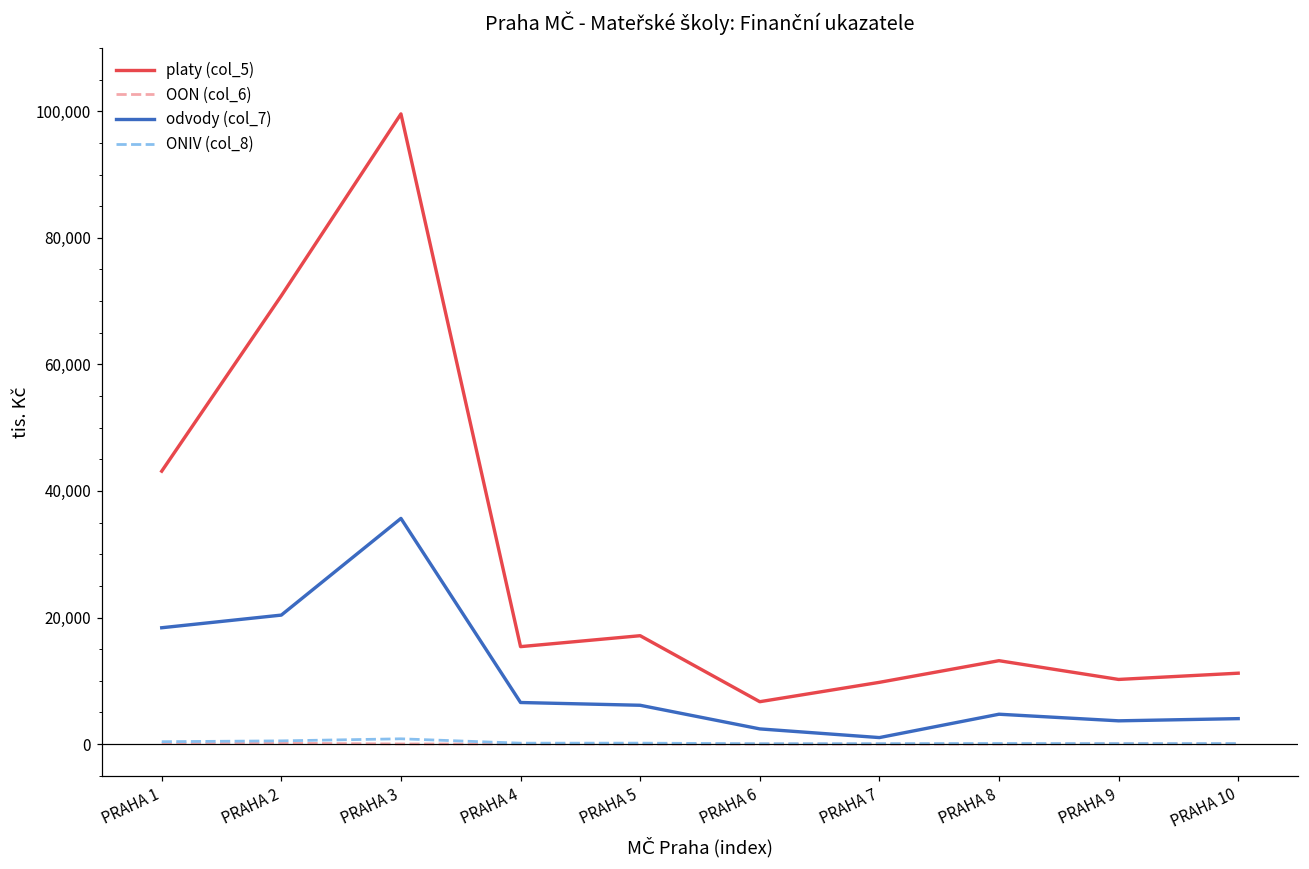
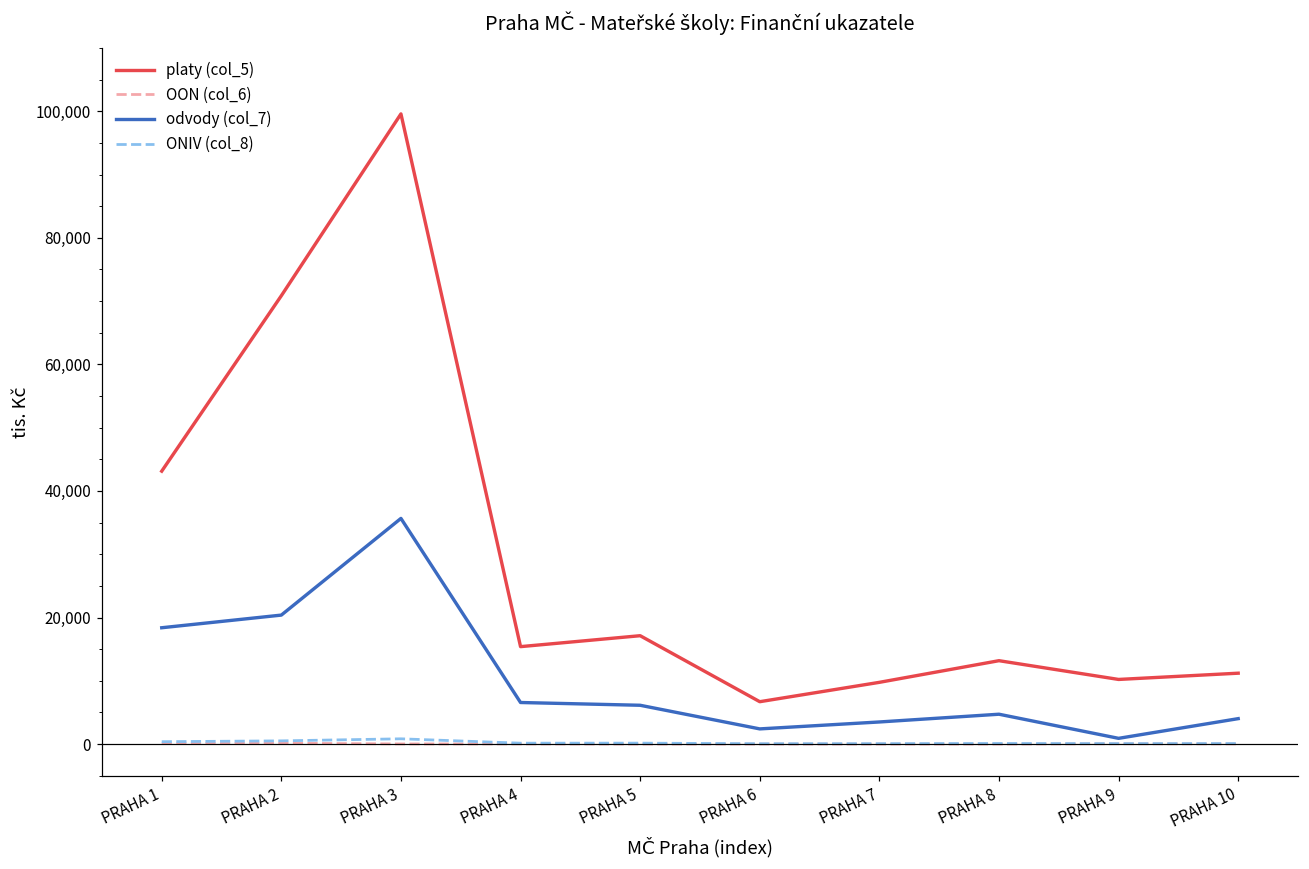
  {
    "platy (col_5)": {
      "PRAHA 1": "43,000",
      "PRAHA 2": "71,000",
      "PRAHA 3": "100,000",
      "PRAHA 4": "15,000",
      "PRAHA 5": "17,000",
      "PRAHA 6": "7,000",
      "PRAHA 7": "10,000",
      "PRAHA 8": "13,000",
      "PRAHA 9": "10,000",
      "PRAHA 10": "11,000"
    },
    "OON (col_6)": {
      "PRAHA 3": "0"
    },
    "odvody (col_7)": {
      "PRAHA 1": "18,000",
      "PRAHA 2": "20,000",
      "PRAHA 3": "36,000",
      "PRAHA 4": "7,000",
      "PRAHA 5": "6,000",
      "PRAHA 6": "2,000",
-     "PRAHA 7": "1,000",
+     "PRAHA 7": "3,000",
      "PRAHA 8": "5,000",
-     "PRAHA 9": "4,000",
+     "PRAHA 9": "1,000",
      "PRAHA 10": "4,000"
    },
    "ONIV (col_8)": {
      "PRAHA 3": "1,000"
    }
  }
